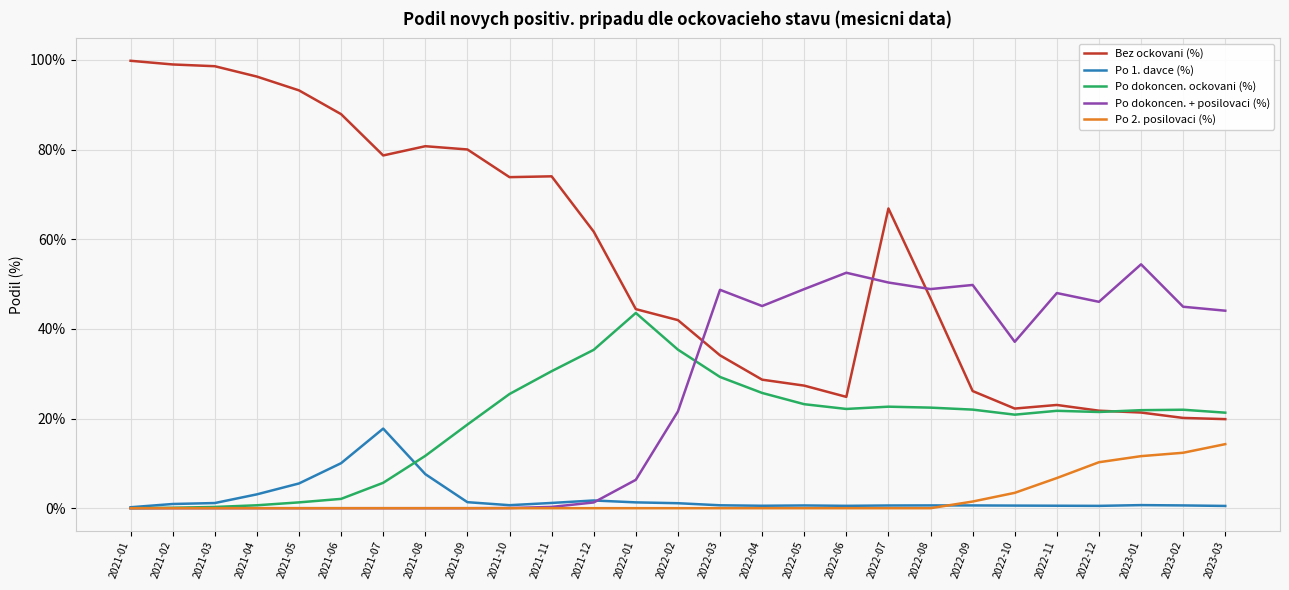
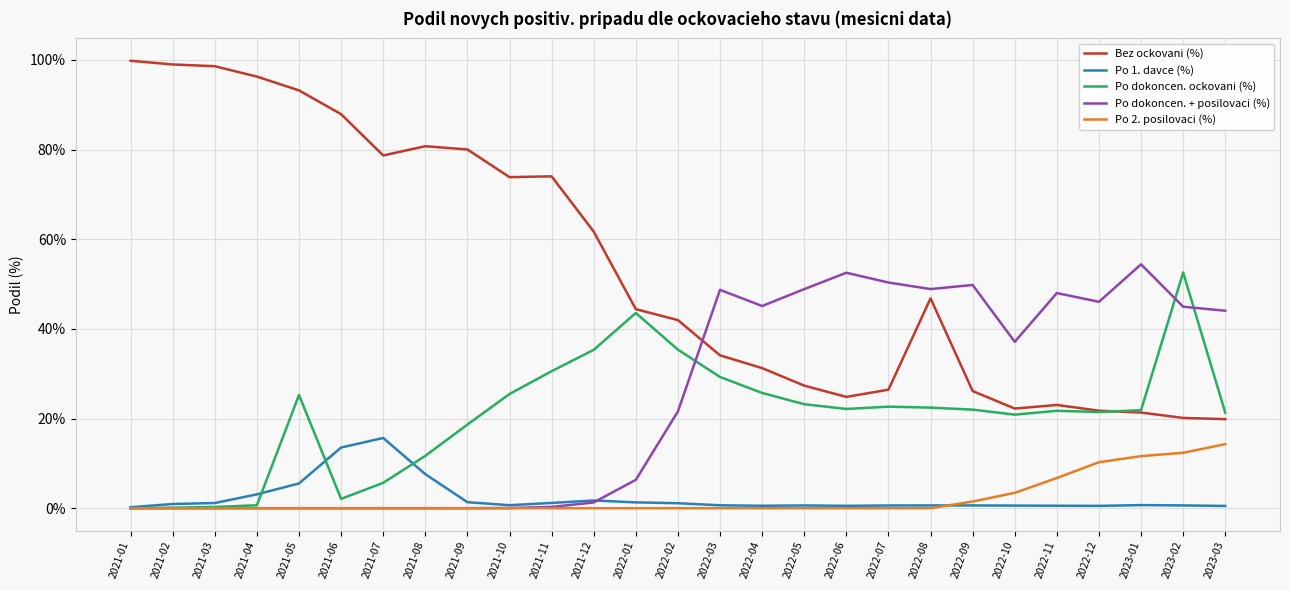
  {
    "Bez ockovani (%)": {
      "2021-01": "100%",
      "2021-02": "99%",
      "2021-03": "99%",
      "2021-04": "96%",
      "2021-05": "93%",
      "2021-06": "88%",
      "2021-07": "79%",
      "2021-08": "81%",
      "2021-09": "80%",
      "2021-10": "74%",
      "2021-11": "74%",
      "2021-12": "62%",
      "2022-01": "44%",
      "2022-02": "42%",
      "2022-03": "34%",
-     "2022-04": "29%",
+     "2022-04": "31%",
      "2022-05": "27%",
      "2022-06": "25%",
-     "2022-07": "67%",
+     "2022-07": "26%",
      "2022-08": "47%",
      "2022-09": "26%",
      "2022-10": "22%",
      "2022-11": "23%",
      "2023-02": "20%",
      "2023-03": "20%"
    },
    "Po 1. davce (%)": {
      "2021-02": "1%",
      "2021-03": "1%",
      "2021-04": "3%",
      "2021-05": "6%",
-     "2021-06": "10%",
-     "2021-07": "18%",
+     "2021-06": "14%",
+     "2021-07": "16%",
      "2021-08": "8%",
      "2021-09": "1%",
      "2021-10": "1%",
      "2021-11": "1%",
      "2022-01": "1%",
      "2022-02": "1%",
      "2022-03": "1%",
      "2022-05": "1%",
      "2022-07": "1%",
      "2022-08": "1%",
      "2022-09": "1%",
      "2022-10": "1%",
      "2022-11": "1%",
      "2022-12": "1%",
      "2023-01": "1%",
      "2023-02": "1%",
      "2023-03": "1%"
    },
    "Po dokoncen. ockovani (%)": {
      "2021-04": "1%",
-     "2021-05": "1%",
+     "2021-05": "25%",
      "2021-06": "2%",
      "2021-07": "6%",
      "2021-08": "12%",
      "2021-09": "19%",
      "2021-10": "25%",
      "2021-11": "31%",
      "2021-12": "35%",
      "2022-01": "44%",
      "2022-02": "35%",
      "2022-03": "29%",
      "2022-04": "26%",
      "2022-05": "23%",
      "2022-06": "22%",
      "2022-07": "23%",
      "2022-08": "22%",
      "2022-09": "22%",
      "2022-10": "21%",
      "2022-11": "22%",
-     "2023-02": "22%",
+     "2023-02": "53%",
      "2023-03": "21%"
    },
    "Po dokoncen. + posilovaci (%)": {
      "2022-01": "6%",
      "2022-02": "22%",
      "2022-03": "49%",
      "2022-04": "45%",
      "2022-05": "49%",
      "2022-06": "53%",
      "2022-07": "50%",
      "2022-08": "49%",
      "2022-09": "50%",
      "2022-10": "37%",
      "2022-11": "48%",
      "2022-12": "46%",
      "2023-01": "54%",
      "2023-02": "45%",
      "2023-03": "44%"
    },
    "Po 2. posilovaci (%)": {
      "2021-12": "0%",
      "2022-01": "0%",
      "2022-02": "0%",
      "2022-03": "0%",
      "2022-05": "0%",
      "2022-07": "0%",
      "2022-08": "0%",
      "2022-09": "1%",
      "2022-10": "3%",
      "2022-11": "7%",
      "2022-12": "10%",
      "2023-01": "12%",
      "2023-02": "12%",
      "2023-03": "14%"
    }
  }
